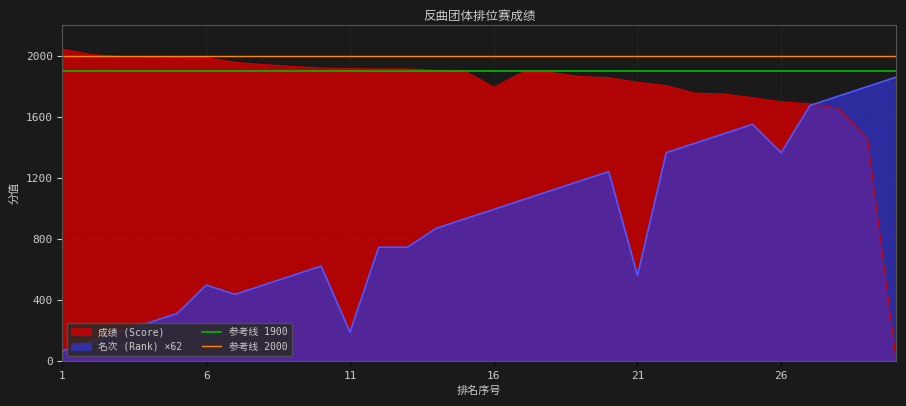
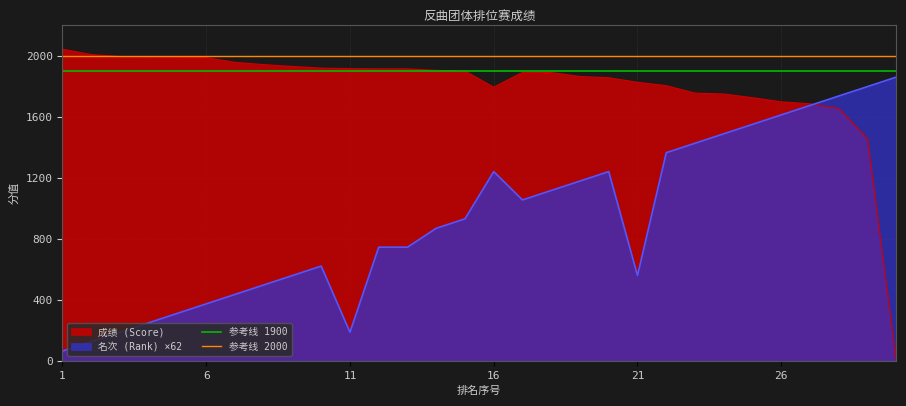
  {
    "成绩 (Score)": {
      "1": 2040,
      "6": 1990,
      "11": 1920,
      "16": 1790,
      "21": 1830,
      "26": 1700
    },
    "名次 (Rank) ×62": {
      "1": 60,
-     "6": 500,
+     "6": 370,
      "11": 190,
-     "16": 990,
+     "16": 1240,
      "21": 560,
-     "26": 1360
+     "26": 1610
    }
  }
